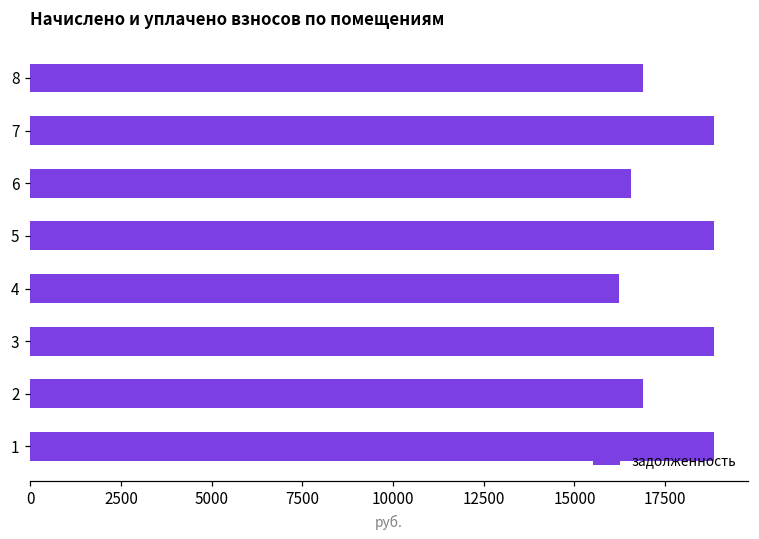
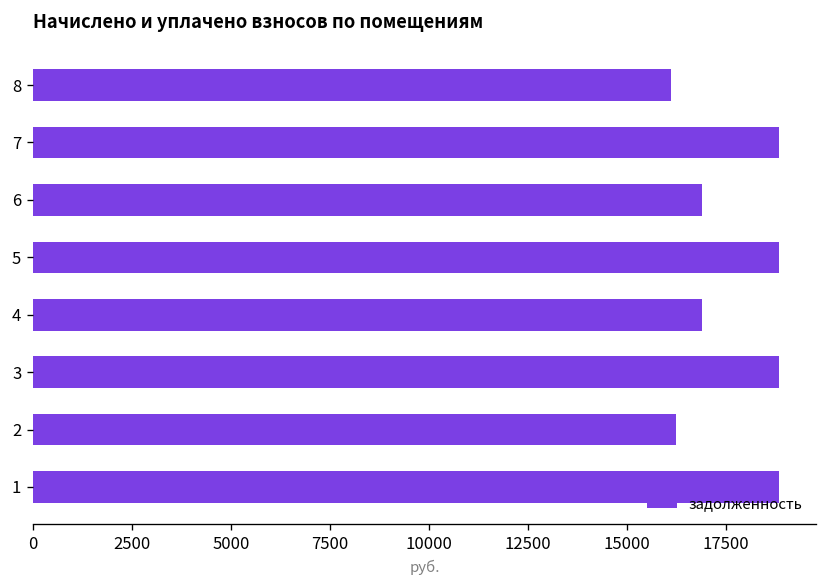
  {
-   "8": 16900,
+   "8": 16100,
    "7": 18800,
-   "6": 16500,
+   "6": 16900,
    "5": 18800,
-   "4": 16200,
+   "4": 16900,
    "3": 18800,
-   "2": 16900,
+   "2": 16200,
    "1": 18800
  }
